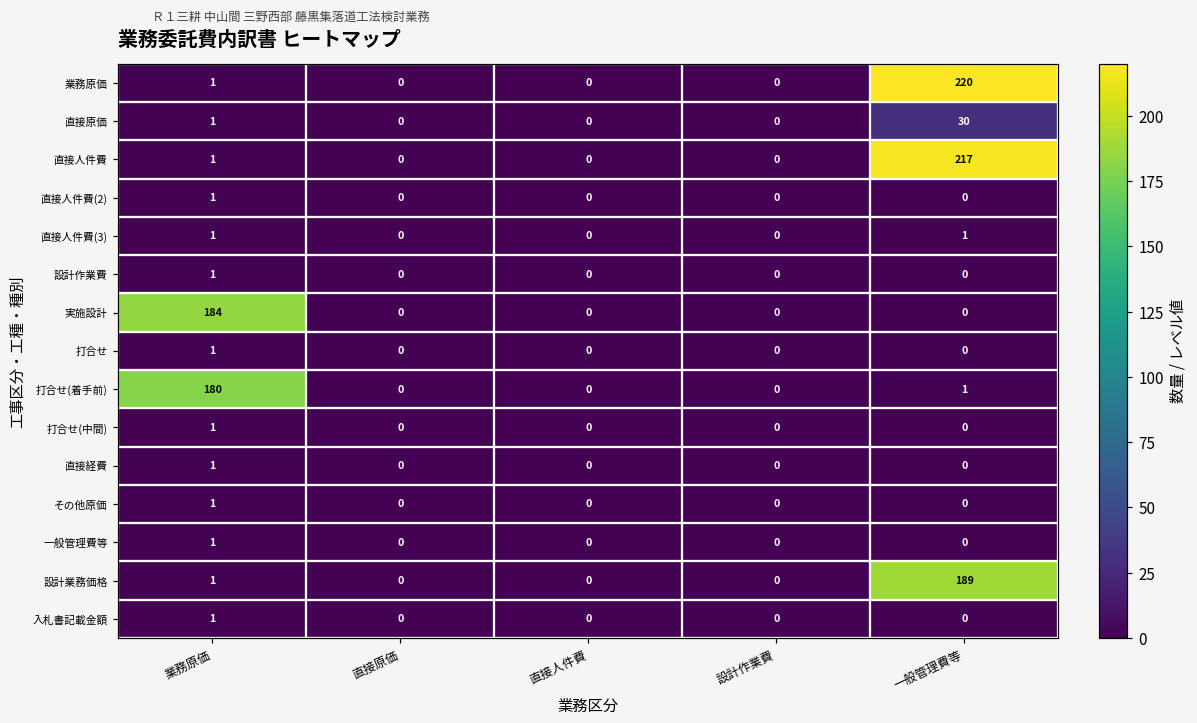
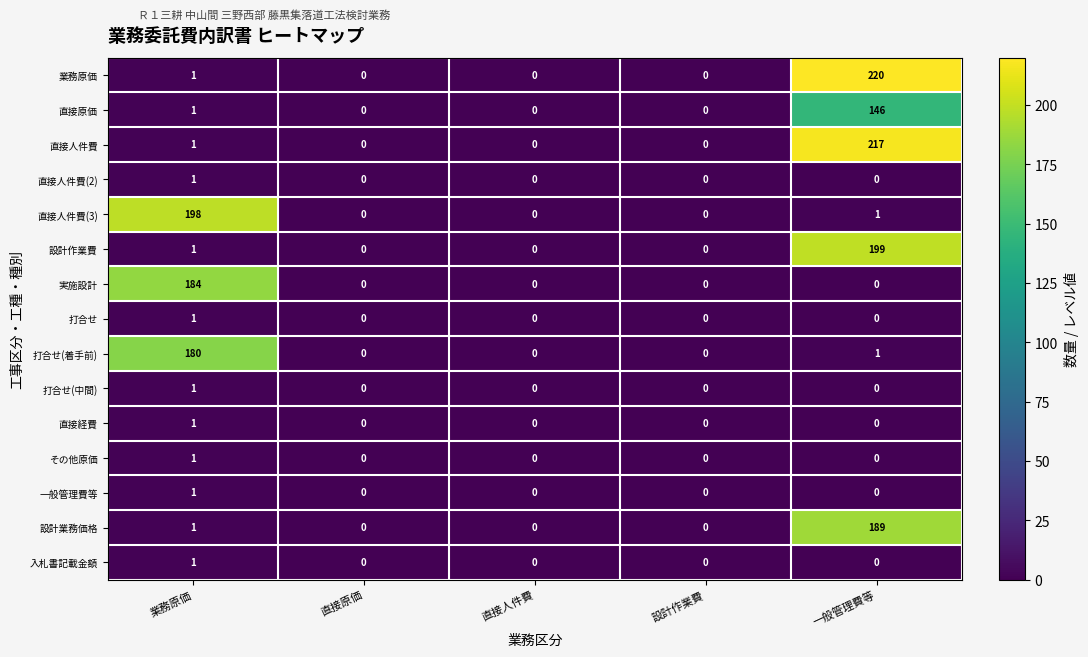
  {
    "業務原価": {
      "業務原価": 1,
      "直接原価": 0,
      "直接人件費": 0,
      "設計作業費": 0,
      "一般管理費等": 220
    },
    "直接原価": {
      "業務原価": 1,
      "直接原価": 0,
      "直接人件費": 0,
      "設計作業費": 0,
-     "一般管理費等": 30
+     "一般管理費等": 146
    },
    "直接人件費": {
      "業務原価": 1,
      "直接原価": 0,
      "直接人件費": 0,
      "設計作業費": 0,
      "一般管理費等": 217
    },
    "直接人件費(2)": {
      "業務原価": 1,
      "直接原価": 0,
      "直接人件費": 0,
      "設計作業費": 0,
      "一般管理費等": 0
    },
    "直接人件費(3)": {
-     "業務原価": 1,
+     "業務原価": 198,
      "直接原価": 0,
      "直接人件費": 0,
      "設計作業費": 0,
      "一般管理費等": 1
    },
    "設計作業費": {
      "業務原価": 1,
      "直接原価": 0,
      "直接人件費": 0,
      "設計作業費": 0,
-     "一般管理費等": 0
+     "一般管理費等": 199
    },
    "実施設計": {
      "業務原価": 184,
      "直接原価": 0,
      "直接人件費": 0,
      "設計作業費": 0,
      "一般管理費等": 0
    },
    "打合せ": {
      "業務原価": 1,
      "直接原価": 0,
      "直接人件費": 0,
      "設計作業費": 0,
      "一般管理費等": 0
    },
    "打合せ(着手前)": {
      "業務原価": 180,
      "直接原価": 0,
      "直接人件費": 0,
      "設計作業費": 0,
      "一般管理費等": 1
    },
    "打合せ(中間)": {
      "業務原価": 1,
      "直接原価": 0,
      "直接人件費": 0,
      "設計作業費": 0,
      "一般管理費等": 0
    },
    "直接経費": {
      "業務原価": 1,
      "直接原価": 0,
      "直接人件費": 0,
      "設計作業費": 0,
      "一般管理費等": 0
    },
    "その他原価": {
      "業務原価": 1,
      "直接原価": 0,
      "直接人件費": 0,
      "設計作業費": 0,
      "一般管理費等": 0
    },
    "一般管理費等": {
      "業務原価": 1,
      "直接原価": 0,
      "直接人件費": 0,
      "設計作業費": 0,
      "一般管理費等": 0
    },
    "設計業務価格": {
      "業務原価": 1,
      "直接原価": 0,
      "直接人件費": 0,
      "設計作業費": 0,
      "一般管理費等": 189
    },
    "入札書記載金額": {
      "業務原価": 1,
      "直接原価": 0,
      "直接人件費": 0,
      "設計作業費": 0,
      "一般管理費等": 0
    }
  }
